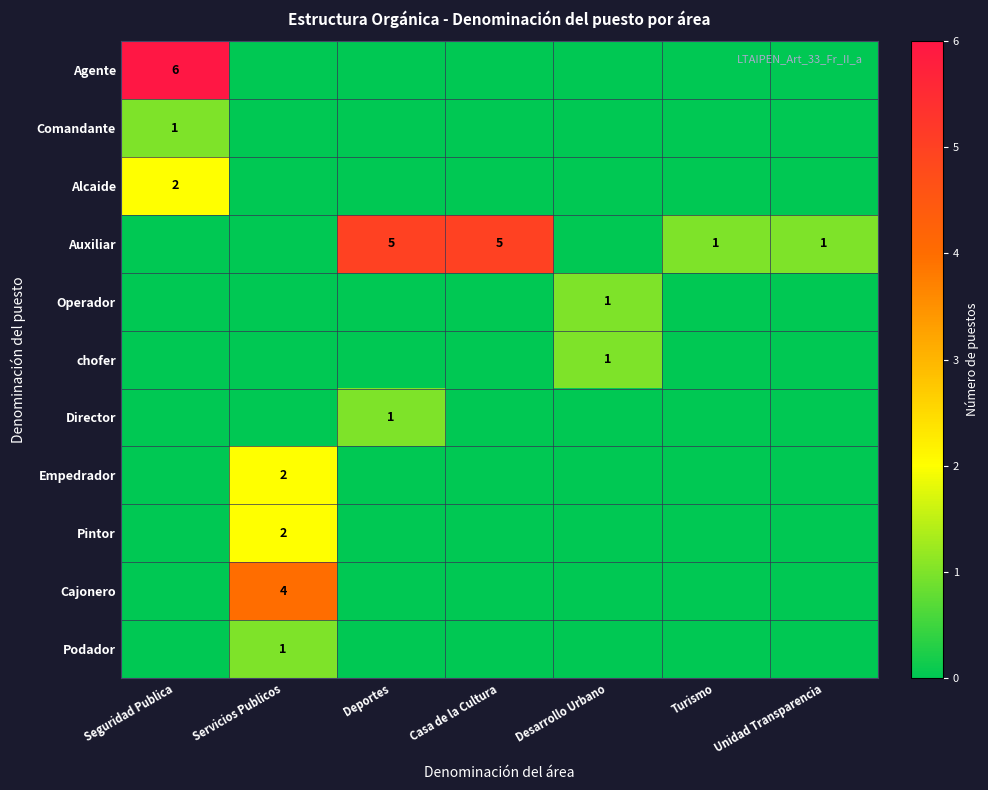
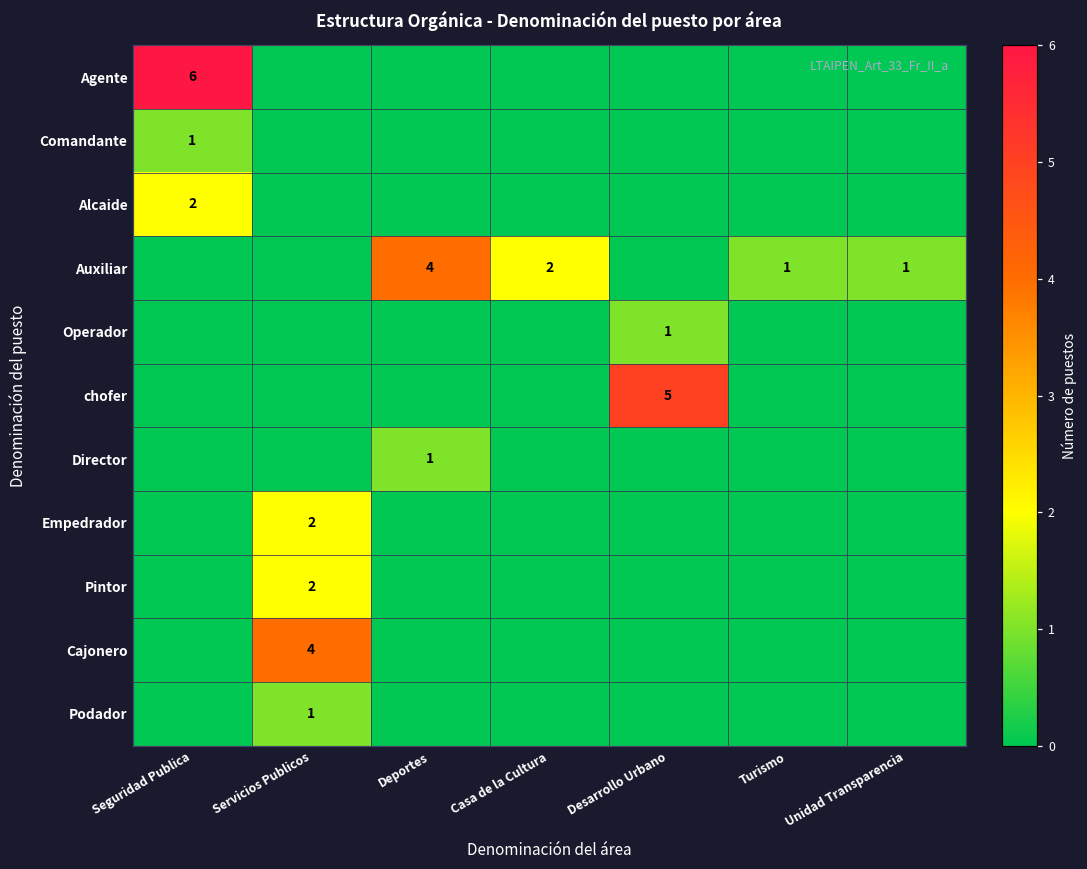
  {
    "Agente": {
      "Seguridad Publica": "6",
      "Unidad Transparencia": "33_"
    },
    "Comandante": {
      "Seguridad Publica": "1"
    },
    "Alcaide": {
      "Seguridad Publica": "2"
    },
    "Auxiliar": {
-     "Deportes": "5",
-     "Casa de la Cultura": "5",
+     "Deportes": "4",
+     "Casa de la Cultura": "2",
      "Turismo": "1",
      "Unidad Transparencia": "1"
    },
    "Operador": {
      "Desarrollo Urbano": "1"
    },
    "chofer": {
-     "Desarrollo Urbano": "1"
+     "Desarrollo Urbano": "5"
    },
    "Director": {
      "Deportes": "1"
    },
    "Empedrador": {
      "Servicios Publicos": "2"
    },
    "Pintor": {
      "Servicios Publicos": "2"
    },
    "Cajonero": {
      "Servicios Publicos": "4"
    },
    "Podador": {
      "Servicios Publicos": "1"
    }
  }
